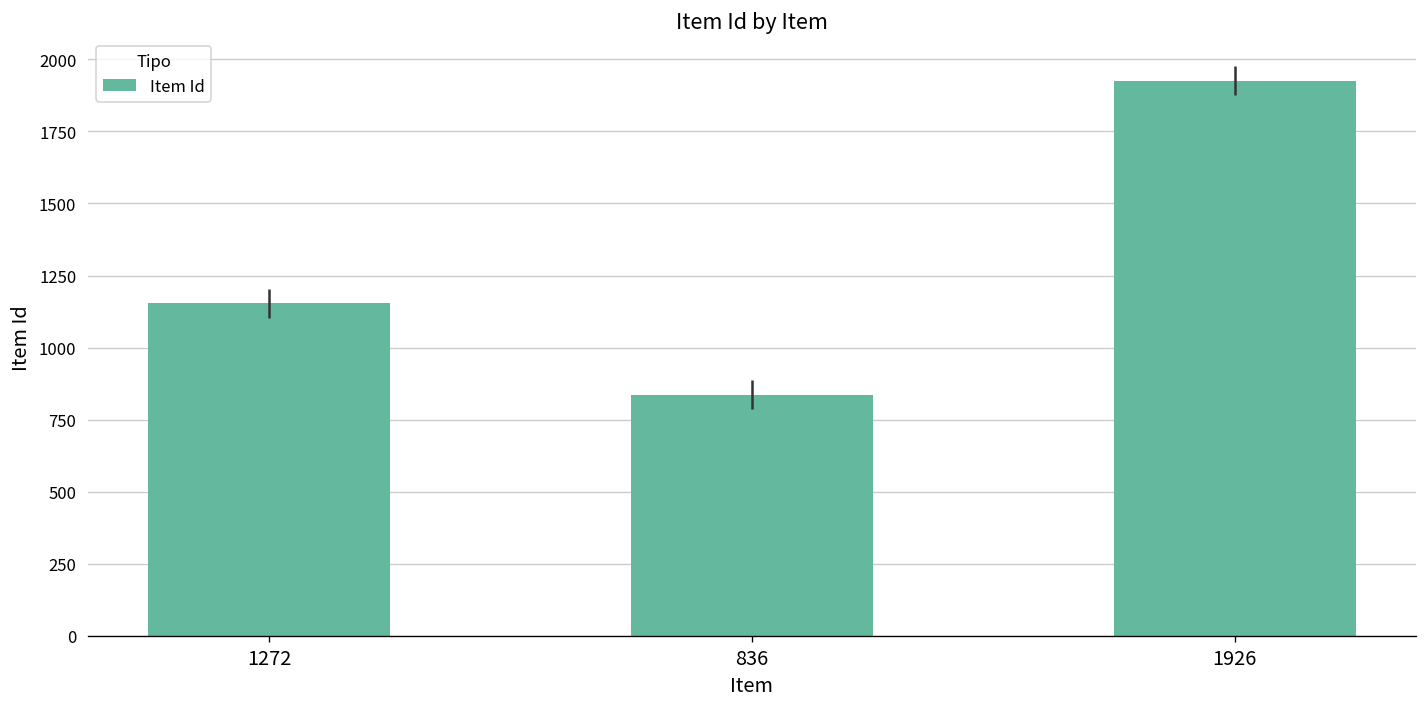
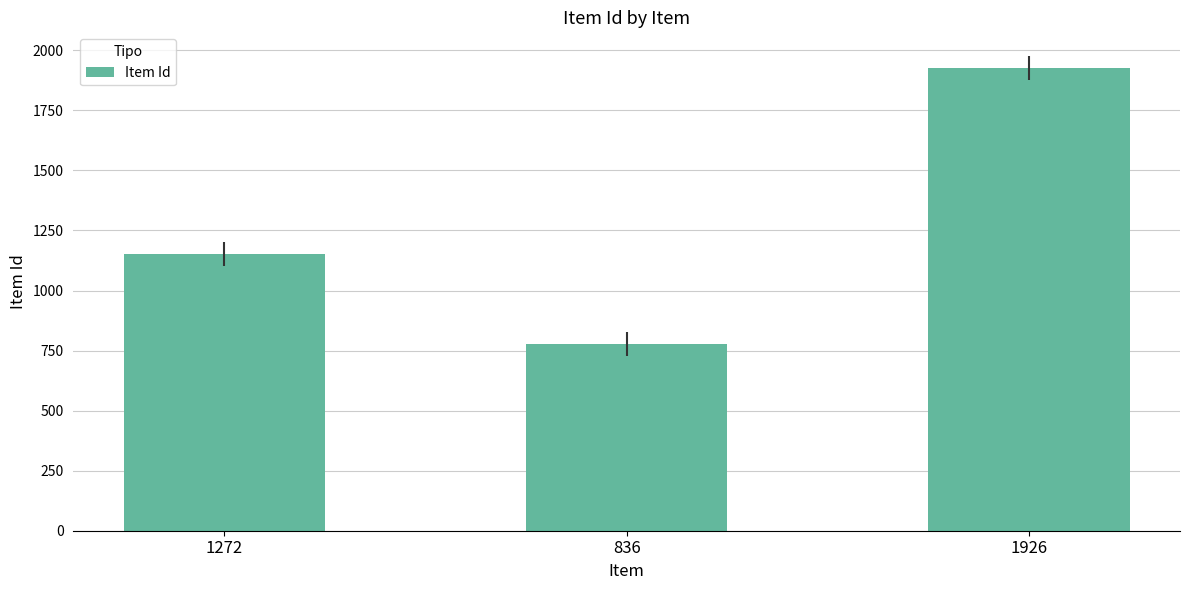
  {
    "1272": 1150,
-   "836": 840,
+   "836": 780,
    "1926": 1930
  }
